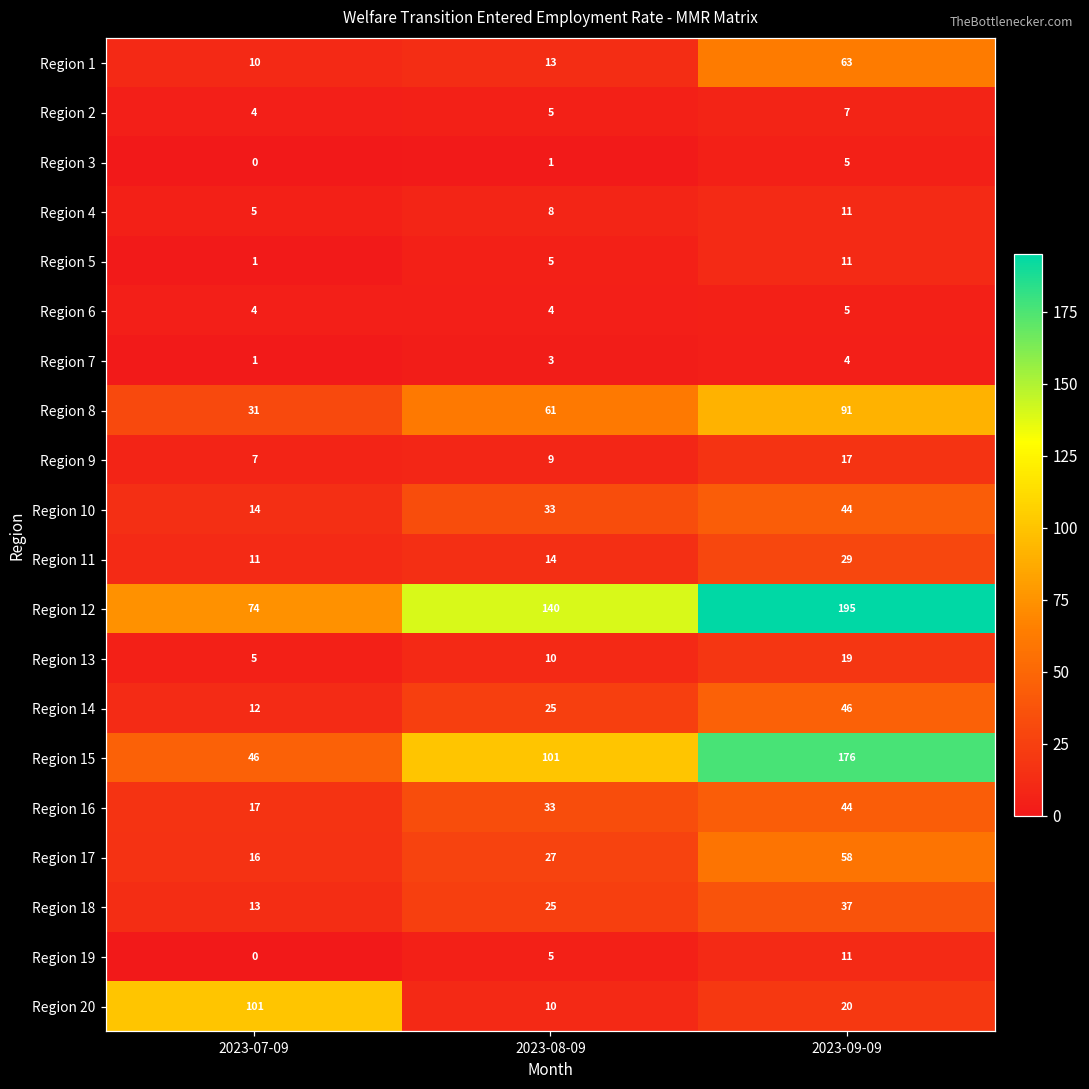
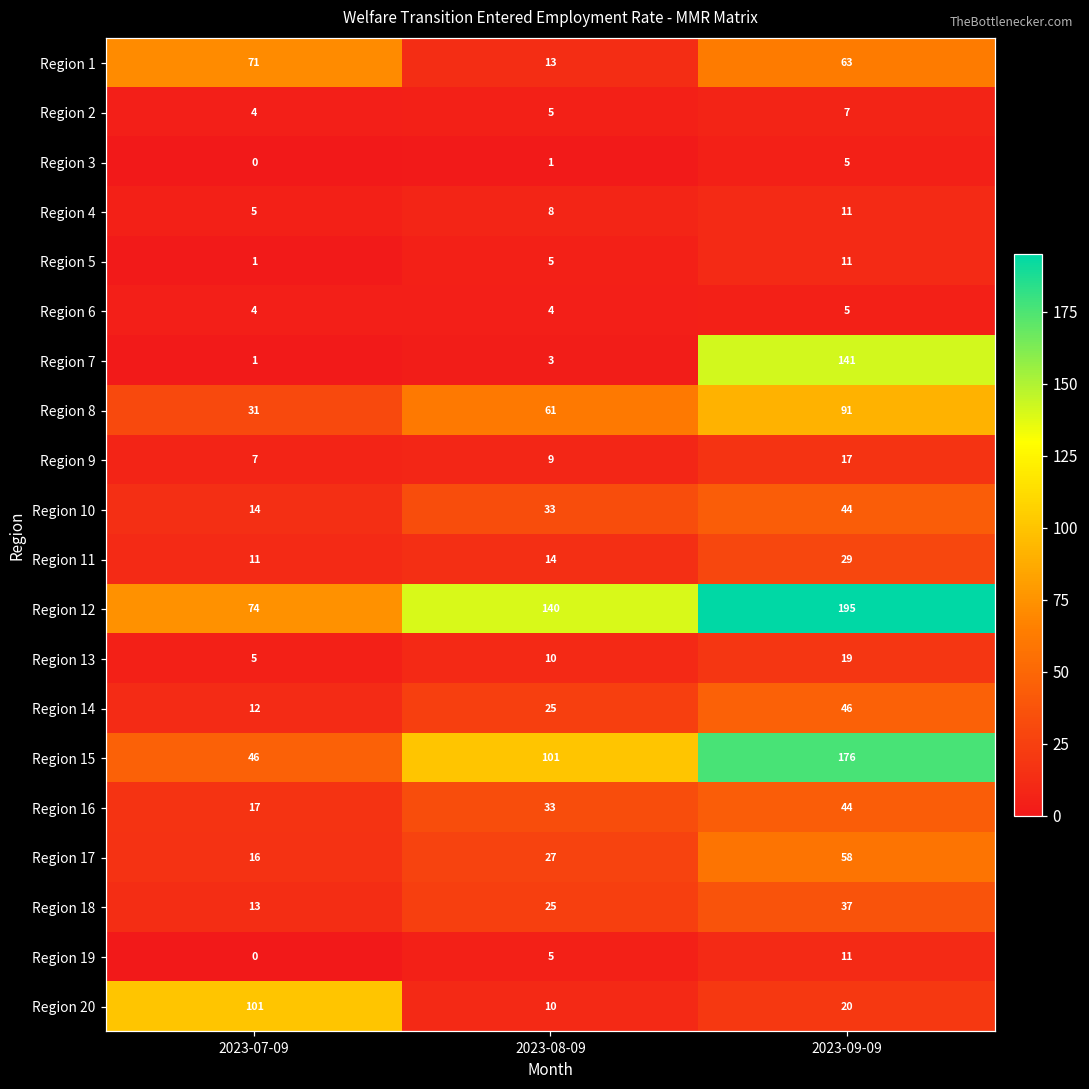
  {
    "Region 1": {
-     "2023-07-09": 10,
+     "2023-07-09": 71,
      "2023-08-09": 13,
      "2023-09-09": 63
    },
    "Region 2": {
      "2023-07-09": 4,
      "2023-08-09": 5,
      "2023-09-09": 7
    },
    "Region 3": {
      "2023-07-09": 0,
      "2023-08-09": 1,
      "2023-09-09": 5
    },
    "Region 4": {
      "2023-07-09": 5,
      "2023-08-09": 8,
      "2023-09-09": 11
    },
    "Region 5": {
      "2023-07-09": 1,
      "2023-08-09": 5,
      "2023-09-09": 11
    },
    "Region 6": {
      "2023-07-09": 4,
      "2023-08-09": 4,
      "2023-09-09": 5
    },
    "Region 7": {
      "2023-07-09": 1,
      "2023-08-09": 3,
-     "2023-09-09": 4
+     "2023-09-09": 141
    },
    "Region 8": {
      "2023-07-09": 31,
      "2023-08-09": 61,
      "2023-09-09": 91
    },
    "Region 9": {
      "2023-07-09": 7,
      "2023-08-09": 9,
      "2023-09-09": 17
    },
    "Region 10": {
      "2023-07-09": 14,
      "2023-08-09": 33,
      "2023-09-09": 44
    },
    "Region 11": {
      "2023-07-09": 11,
      "2023-08-09": 14,
      "2023-09-09": 29
    },
    "Region 12": {
      "2023-07-09": 74,
      "2023-08-09": 140,
      "2023-09-09": 195
    },
    "Region 13": {
      "2023-07-09": 5,
      "2023-08-09": 10,
      "2023-09-09": 19
    },
    "Region 14": {
      "2023-07-09": 12,
      "2023-08-09": 25,
      "2023-09-09": 46
    },
    "Region 15": {
      "2023-07-09": 46,
      "2023-08-09": 101,
      "2023-09-09": 176
    },
    "Region 16": {
      "2023-07-09": 17,
      "2023-08-09": 33,
      "2023-09-09": 44
    },
    "Region 17": {
      "2023-07-09": 16,
      "2023-08-09": 27,
      "2023-09-09": 58
    },
    "Region 18": {
      "2023-07-09": 13,
      "2023-08-09": 25,
      "2023-09-09": 37
    },
    "Region 19": {
      "2023-07-09": 0,
      "2023-08-09": 5,
      "2023-09-09": 11
    },
    "Region 20": {
      "2023-07-09": 101,
      "2023-08-09": 10,
      "2023-09-09": 20
    }
  }
